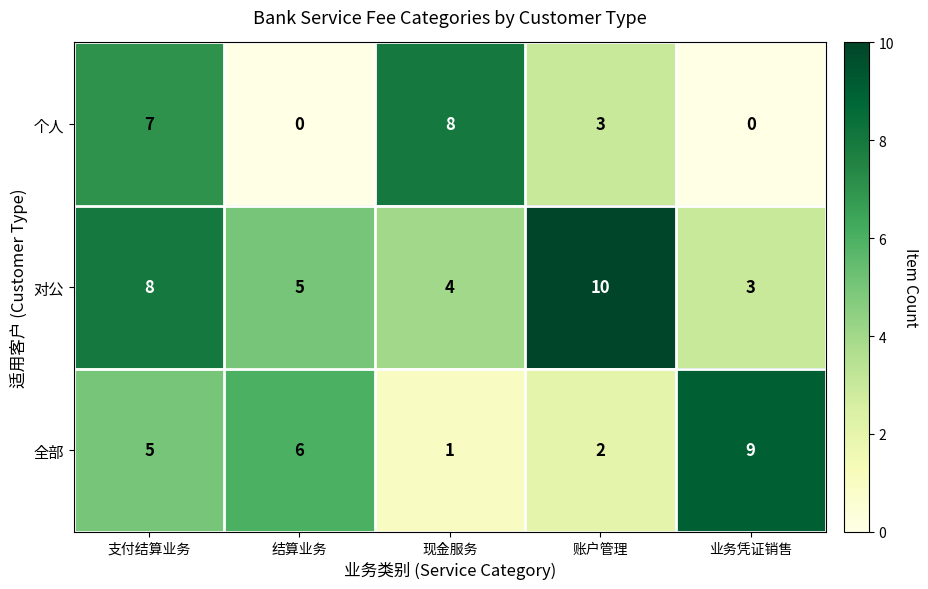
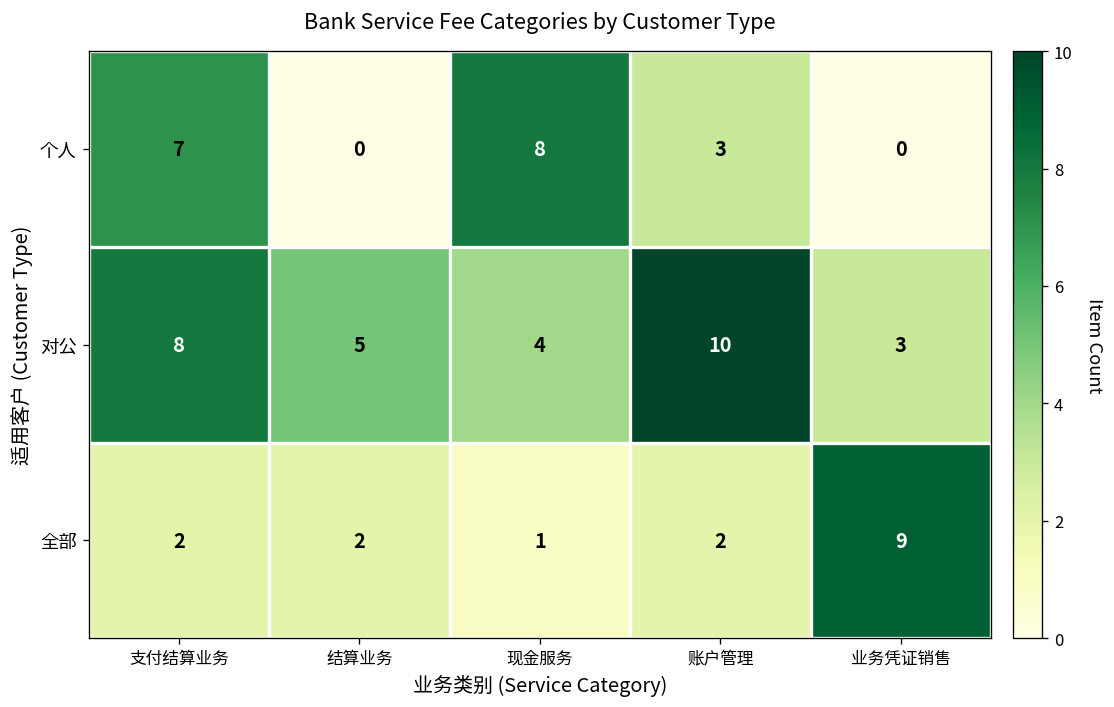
  {
    "个人": {
      "支付结算业务": 7,
      "结算业务": 0,
      "现金服务": 8,
      "账户管理": 3,
      "业务凭证销售": 0
    },
    "对公": {
      "支付结算业务": 8,
      "结算业务": 5,
      "现金服务": 4,
      "账户管理": 10,
      "业务凭证销售": 3
    },
    "全部": {
-     "支付结算业务": 5,
-     "结算业务": 6,
+     "支付结算业务": 2,
+     "结算业务": 2,
      "现金服务": 1,
      "账户管理": 2,
      "业务凭证销售": 9
    }
  }
